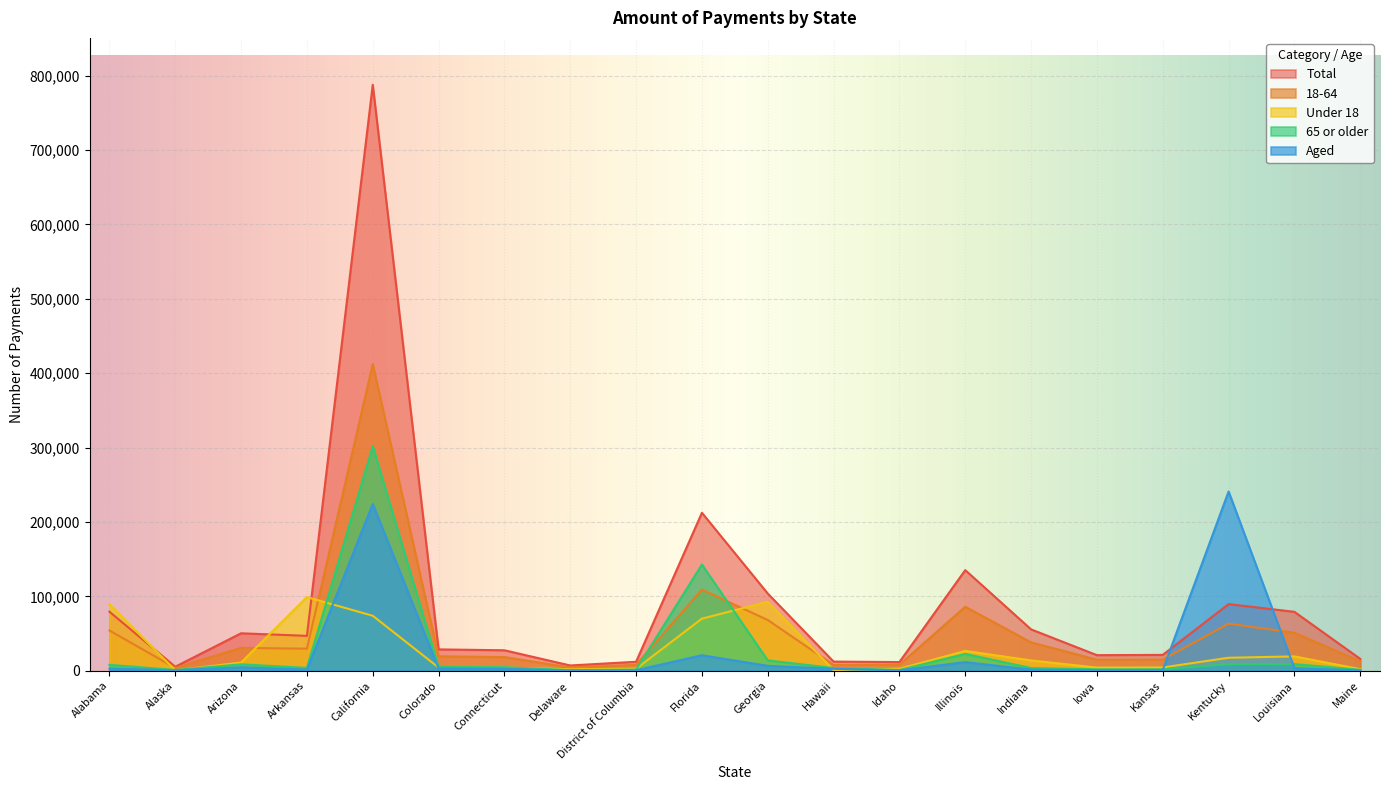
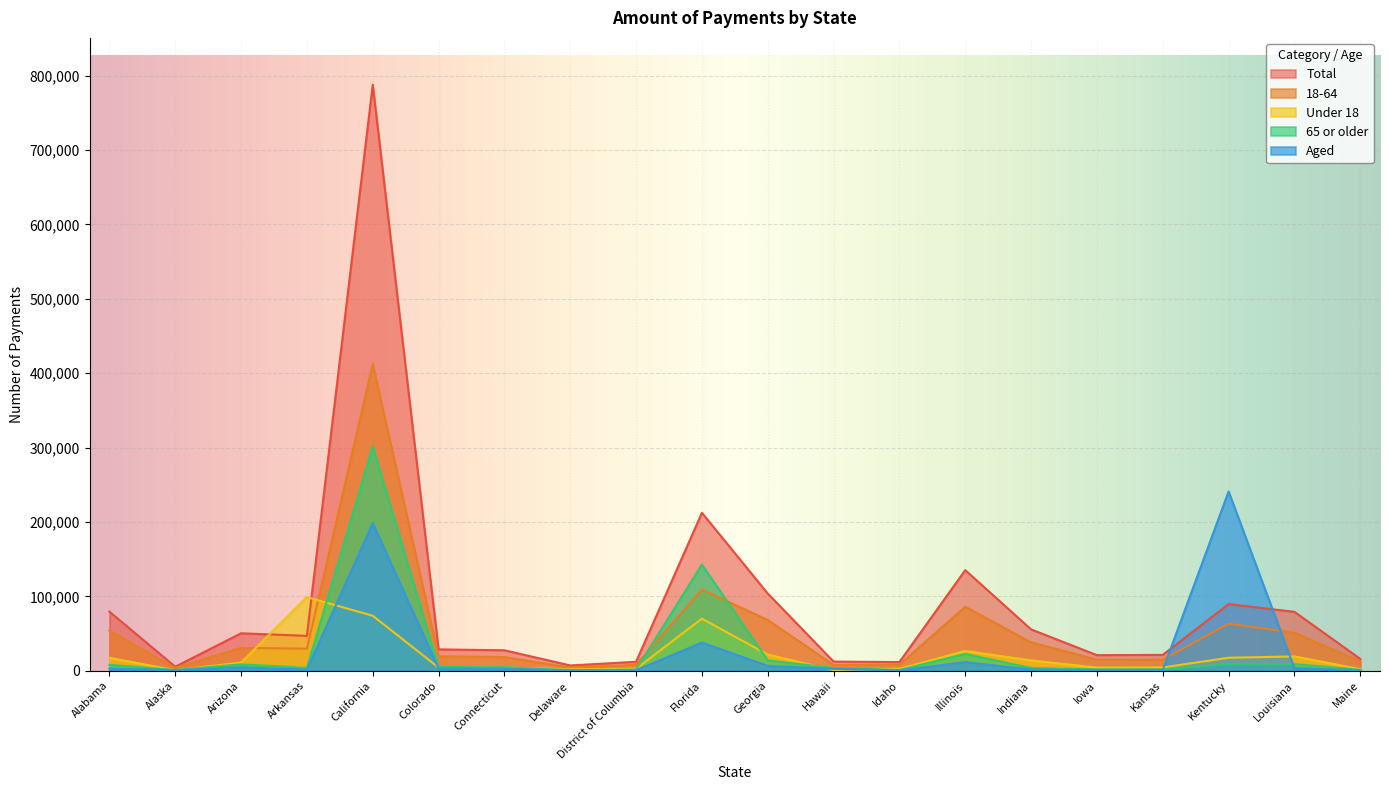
  {
    "Under 18": {
-     "Alabama": "90,000",
+     "Alabama": "20,000",
      "Arkansas": "100,000",
      "California": "70,000",
      "Florida": "70,000",
-     "Georgia": "90,000",
+     "Georgia": "20,000",
      "Illinois": "30,000",
      "Indiana": "10,000",
      "Kentucky": "20,000",
      "Louisiana": "20,000"
    },
    "65 or older": {
      "Alabama": "10,000",
      "California": "300,000",
      "Florida": "140,000",
      "Georgia": "10,000",
      "Illinois": "20,000",
      "Kentucky": "10,000",
      "Louisiana": "10,000"
    },
    "Aged": {
      "Alabama": "0",
      "Arizona": "0",
-     "California": "220,000",
-     "Florida": "20,000",
+     "California": "200,000",
+     "Florida": "40,000",
      "Georgia": "10,000",
      "Illinois": "10,000",
      "Kentucky": "240,000",
      "Louisiana": "0"
    }
  }
